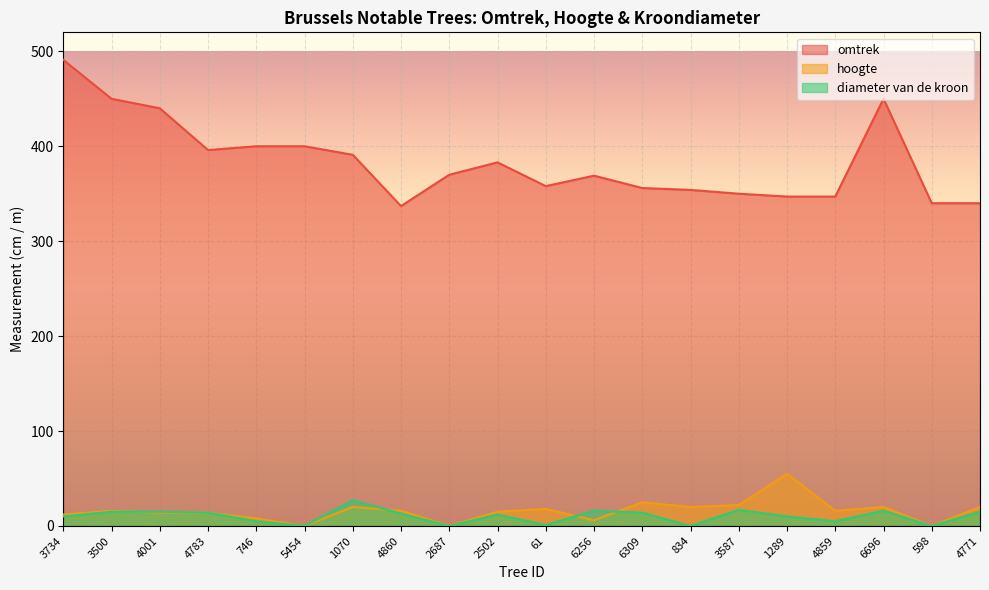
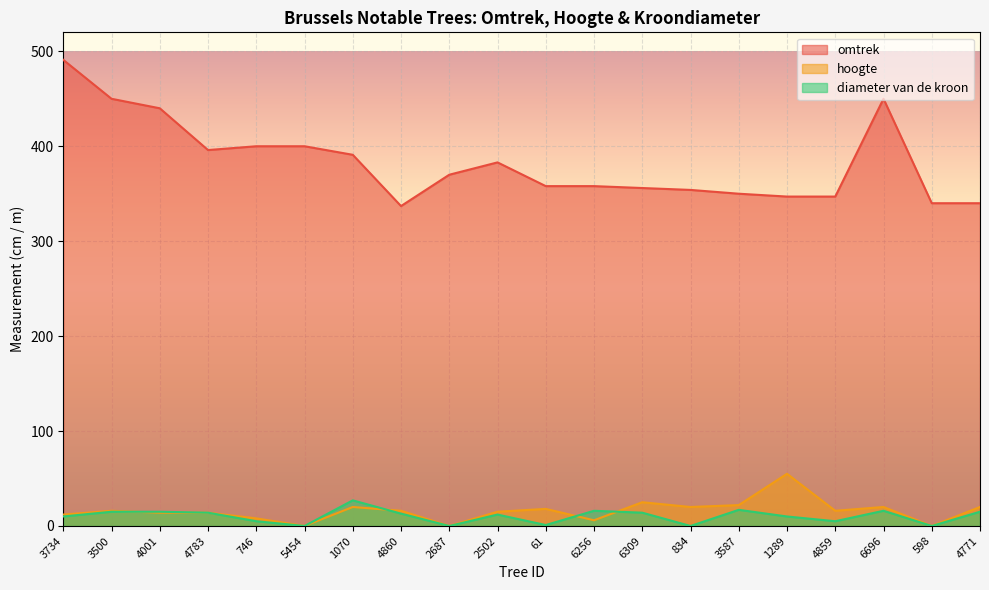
  {
    "omtrek": {
      "3734": 490,
      "3500": 450,
      "4001": 440,
      "4783": 400,
      "746": 400,
      "5454": 400,
      "1070": 390,
      "4860": 340,
      "2687": 370,
      "2502": 380,
      "61": 360,
-     "6256": 370,
+     "6256": 360,
      "6309": 360,
      "834": 350,
      "3587": 350,
      "1289": 350,
      "4859": 350,
      "598": 340,
      "4771": 340
    },
    "hoogte": {
      "746": 10,
      "1070": 20,
      "4860": 20,
      "2502": 20,
      "61": 20,
      "6256": 10,
      "6309": 30,
      "834": 20,
      "3587": 20,
      "1289": 60,
      "4859": 20,
      "6696": 20,
      "4771": 20
    },
    "diameter van de kroon": {
      "746": 10,
      "1070": 30,
      "4860": 10,
      "2502": 10,
      "61": 0,
      "6256": 20,
      "6309": 10,
      "834": 0,
      "3587": 20,
      "1289": 10,
      "4859": 10,
      "6696": 20,
      "4771": 20
    }
  }
